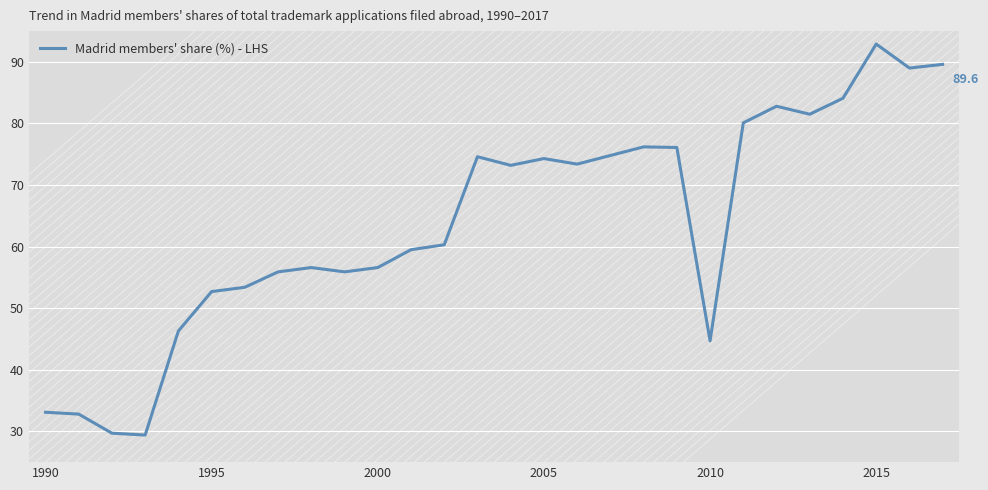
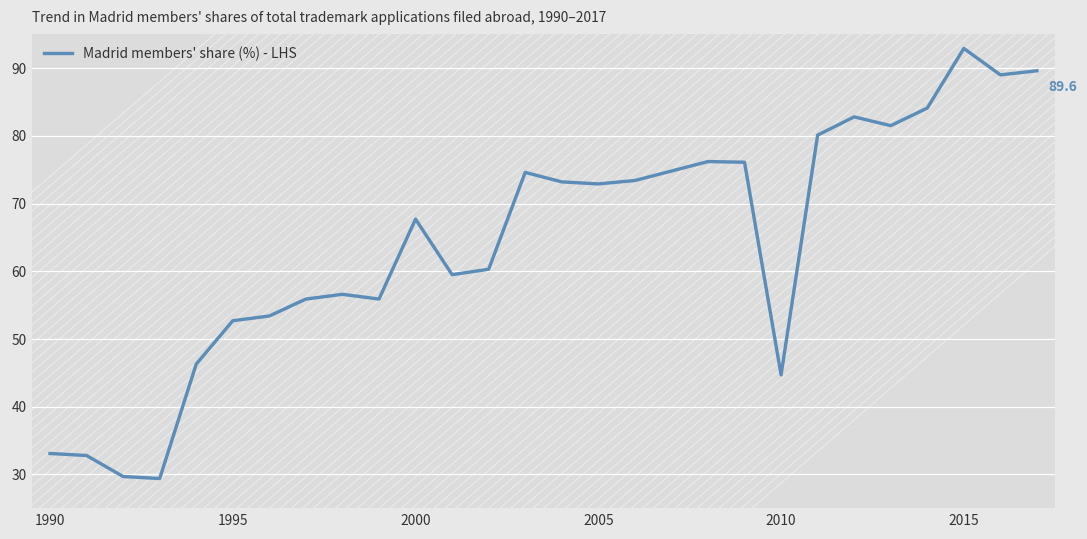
  {
    "Madrid members' share (%) - LHS": {
      "1990": 33,
      "1995": 53,
-     "2000": 57,
-     "2005": 74,
+     "2000": 68,
+     "2005": 73,
      "2010": 45,
      "2015": 93
    }
  }
